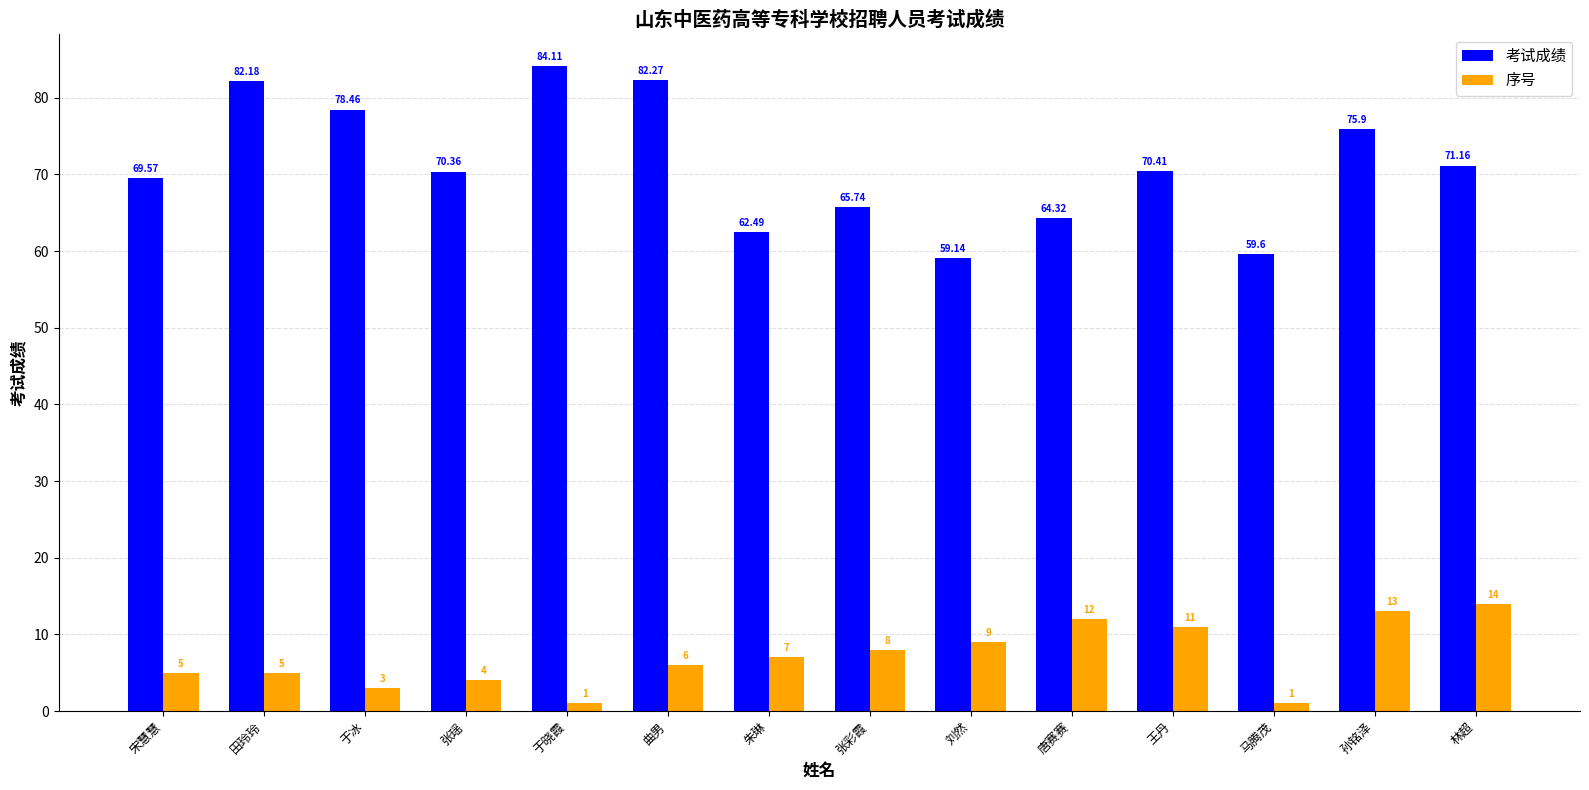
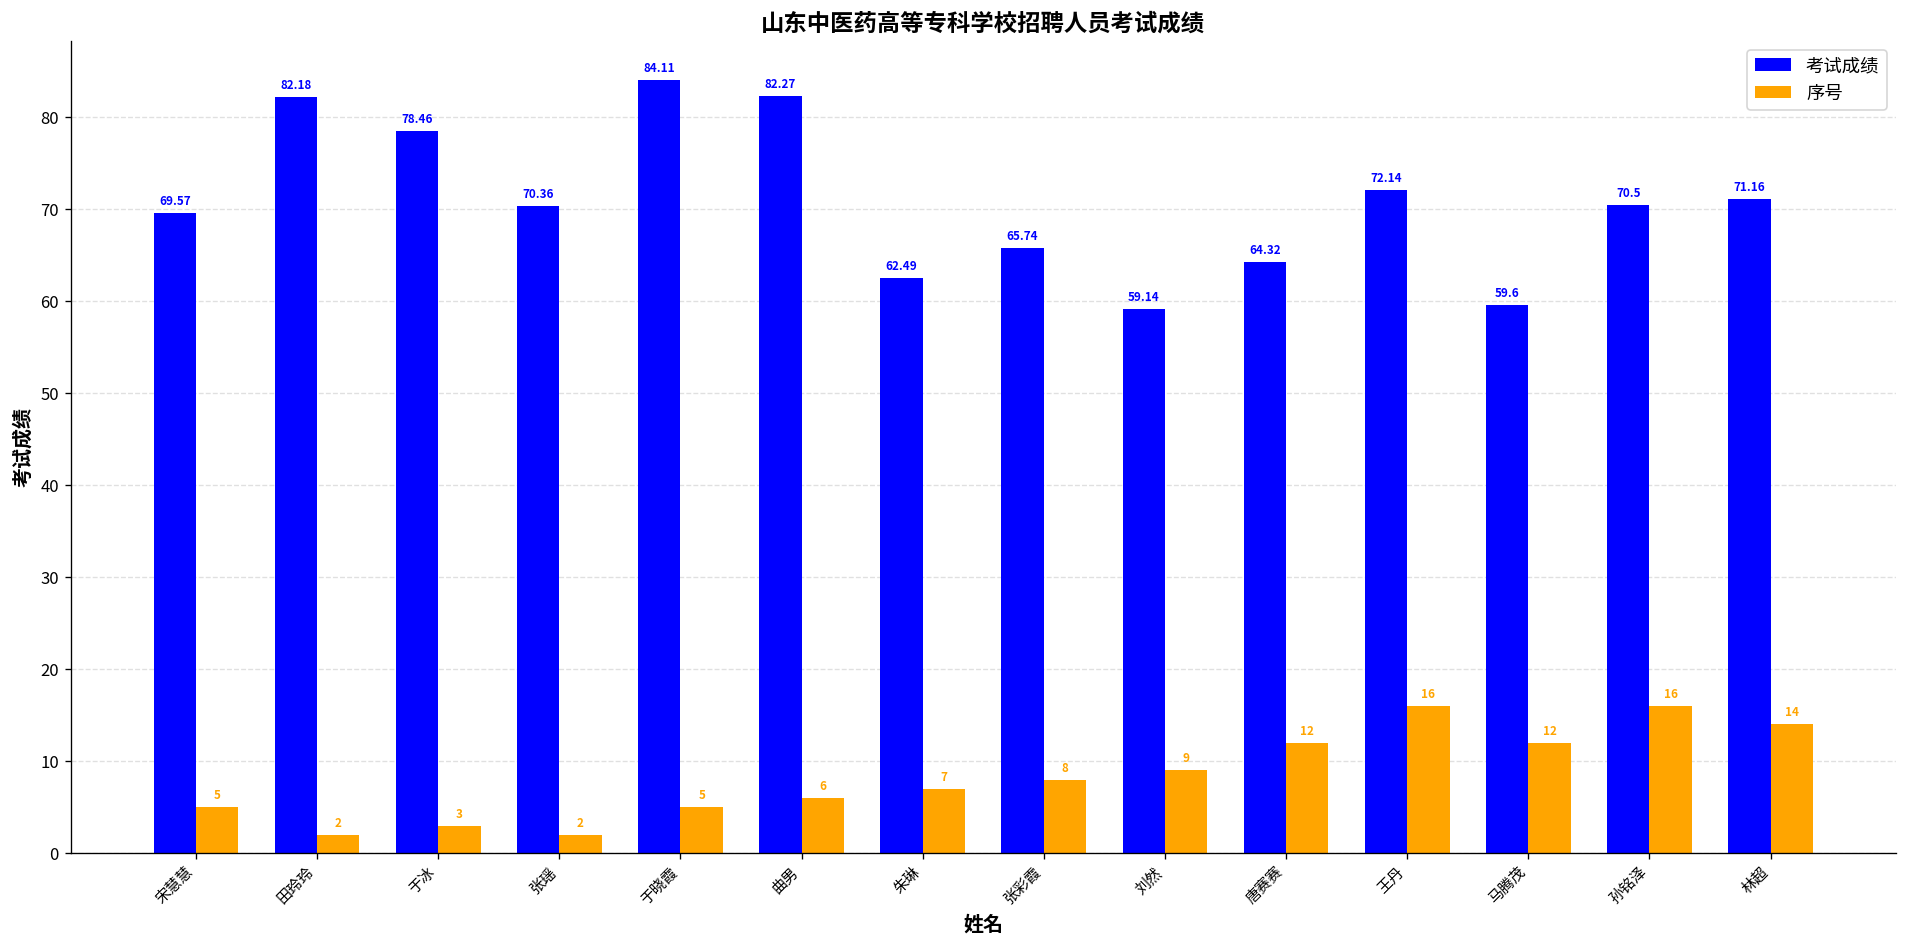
  {
    "考试成绩": {
      "宋慧慧": 69.57,
      "田玲玲": 82.18,
      "于冰": 78.46,
      "张瑶": 70.36,
      "于晓霞": 84.11,
      "曲男": 82.27,
      "朱琳": 62.49,
      "张彩霞": 65.74,
      "刘然": 59.14,
      "唐赛赛": 64.32,
-     "王丹": 70.41,
+     "王丹": 72.14,
      "马腾茂": 59.6,
-     "孙铭泽": 75.9,
+     "孙铭泽": 70.5,
      "林超": 71.16
    },
    "序号": {
      "宋慧慧": 5,
-     "田玲玲": 5,
+     "田玲玲": 2,
      "于冰": 3,
-     "张瑶": 4,
-     "于晓霞": 1,
+     "张瑶": 2,
+     "于晓霞": 5,
      "曲男": 6,
      "朱琳": 7,
      "张彩霞": 8,
      "刘然": 9,
      "唐赛赛": 12,
-     "王丹": 11,
-     "马腾茂": 1,
-     "孙铭泽": 13,
+     "王丹": 16,
+     "马腾茂": 12,
+     "孙铭泽": 16,
      "林超": 14
    }
  }
